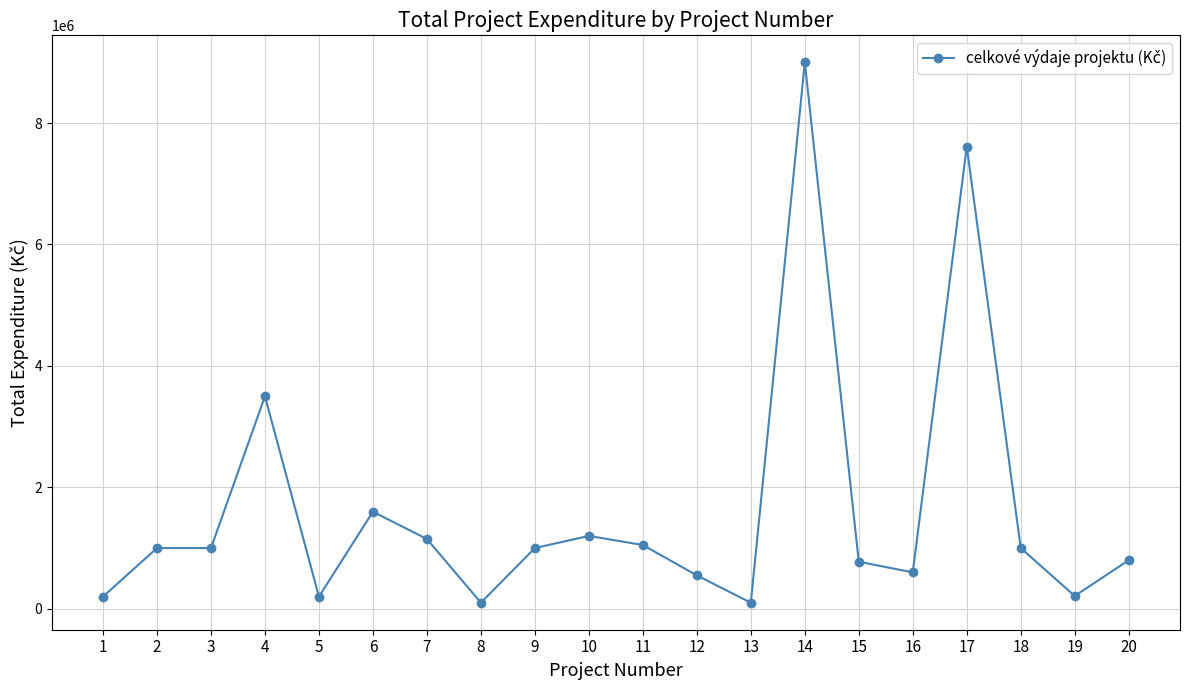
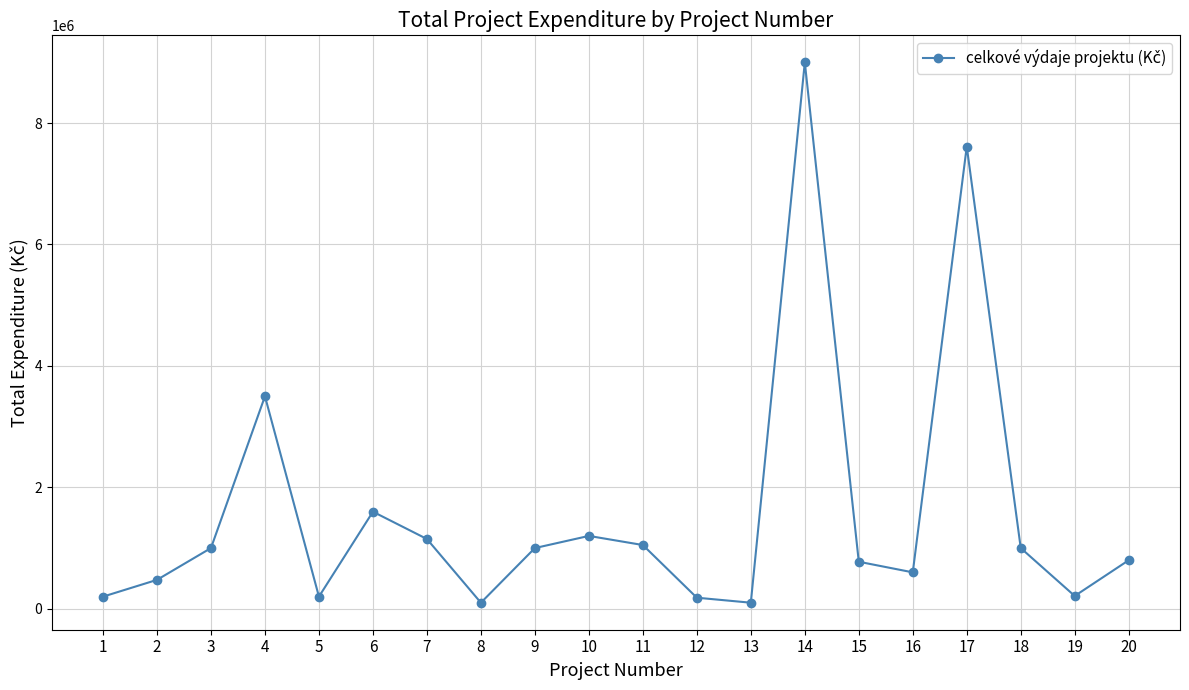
  {
    "1": 200000,
-   "2": 1000000,
+   "2": 500000,
    "3": 1000000,
    "4": 3500000,
    "5": 200000,
    "6": 1600000,
    "7": 1100000,
    "8": 100000,
    "9": 1000000,
    "10": 1200000,
    "11": 1100000,
-   "12": 600000,
+   "12": 200000,
    "13": 100000,
    "14": 9000000,
    "15": 800000,
    "16": 600000,
    "17": 7600000,
    "18": 1000000,
    "19": 200000,
    "20": 800000
  }
